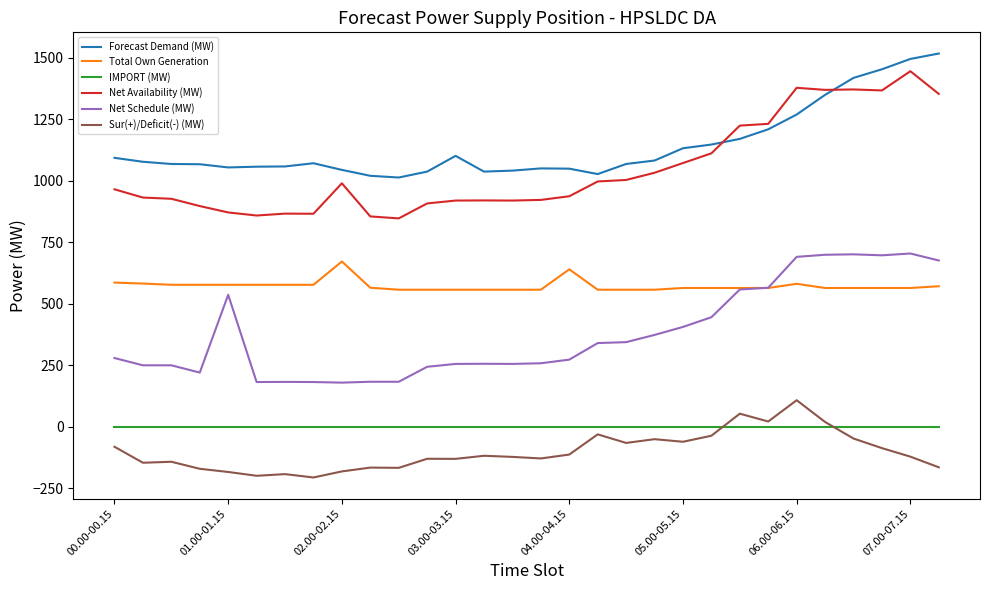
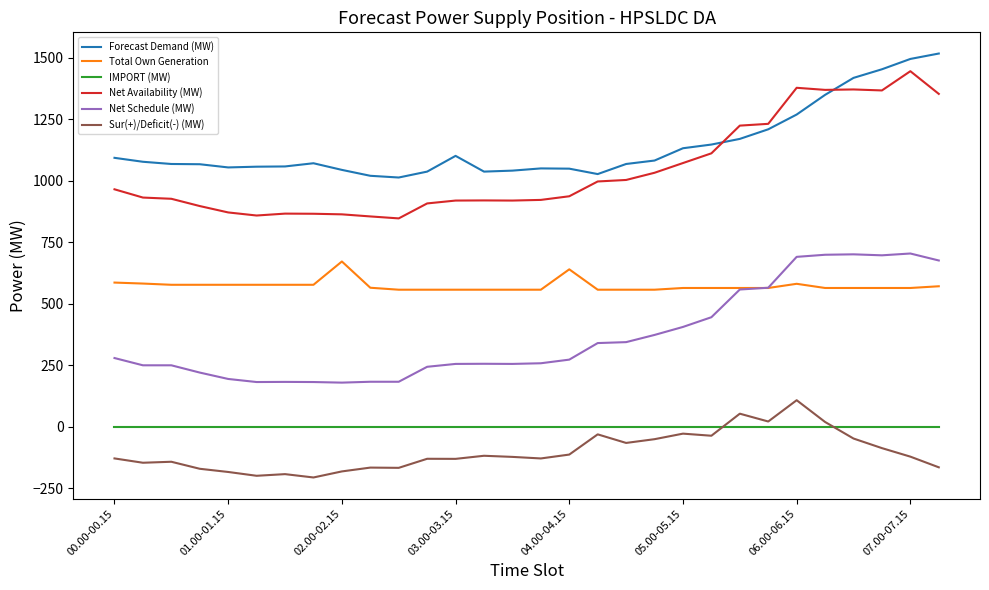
  {
    "Forecast Demand (MW)": {
      "00.00-00.15": 1090,
      "01.00-01.15": 1060,
      "02.00-02.15": 1050,
      "03.00-03.15": 1100,
      "04.00-04.15": 1050,
      "05.00-05.15": 1130,
      "06.00-06.15": 1270,
      "07.00-07.15": 1500
    },
    "Total Own Generation": {
      "00.00-00.15": 590,
      "01.00-01.15": 580,
      "02.00-02.15": 670,
      "03.00-03.15": 560,
      "04.00-04.15": 640,
      "05.00-05.15": 560,
      "06.00-06.15": 580,
      "07.00-07.15": 560
    },
    "IMPORT (MW)": {
      "00.00-00.15": 0,
      "01.00-01.15": 0,
      "02.00-02.15": 0,
      "03.00-03.15": 0,
      "04.00-04.15": 0,
      "05.00-05.15": 0,
      "06.00-06.15": 0,
      "07.00-07.15": 0
    },
    "Net Availability (MW)": {
      "00.00-00.15": 970,
      "01.00-01.15": 870,
-     "02.00-02.15": 990,
+     "02.00-02.15": 860,
      "03.00-03.15": 920,
      "04.00-04.15": 940,
      "05.00-05.15": 1070,
      "06.00-06.15": 1380,
      "07.00-07.15": 1450
    },
    "Net Schedule (MW)": {
      "00.00-00.15": 280,
-     "01.00-01.15": 540,
+     "01.00-01.15": 200,
      "02.00-02.15": 180,
      "03.00-03.15": 260,
      "04.00-04.15": 270,
      "05.00-05.15": 410,
      "06.00-06.15": 690,
      "07.00-07.15": 710
    },
    "Sur(+)/Deficit(-) (MW)": {
-     "00.00-00.15": -80,
+     "00.00-00.15": -130,
      "01.00-01.15": -180,
      "02.00-02.15": -180,
      "03.00-03.15": -130,
      "04.00-04.15": -110,
-     "05.00-05.15": -60,
+     "05.00-05.15": -30,
      "06.00-06.15": 110,
      "07.00-07.15": -120
    }
  }
